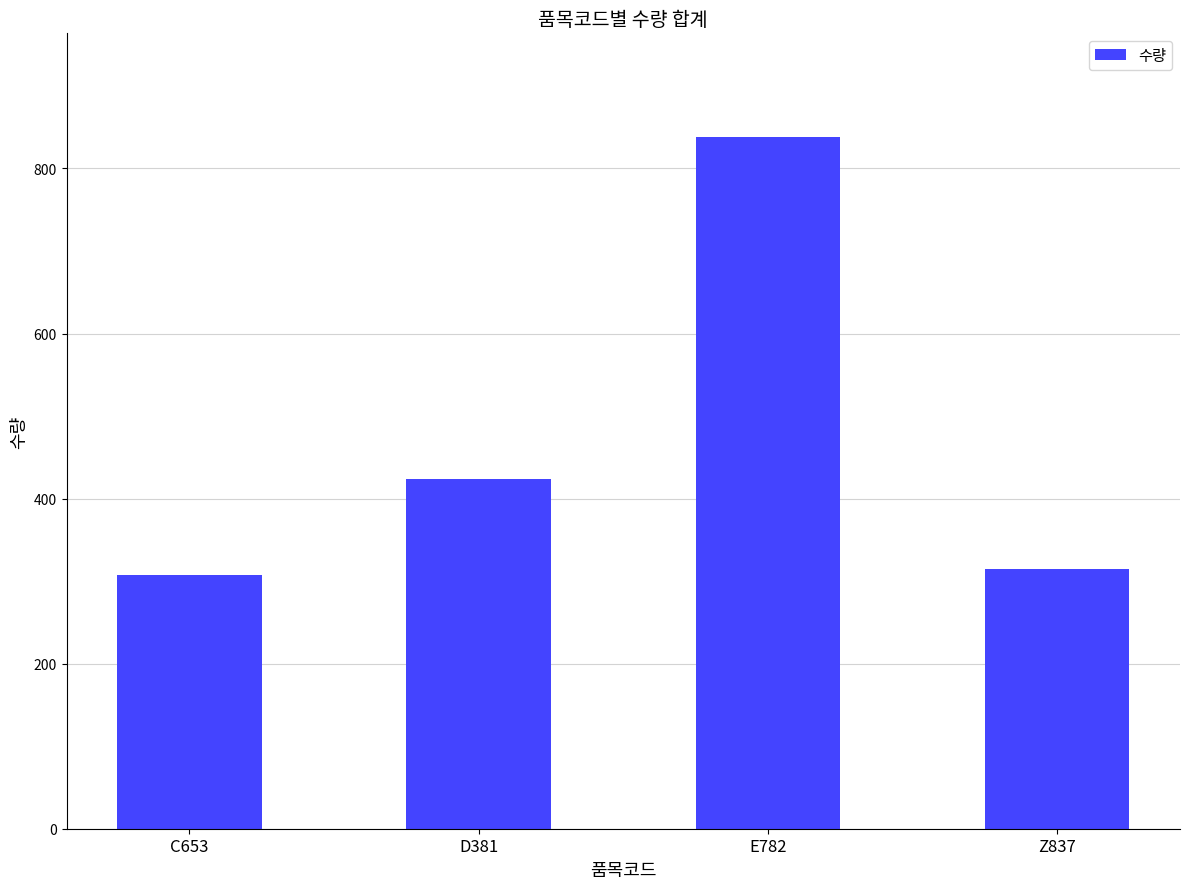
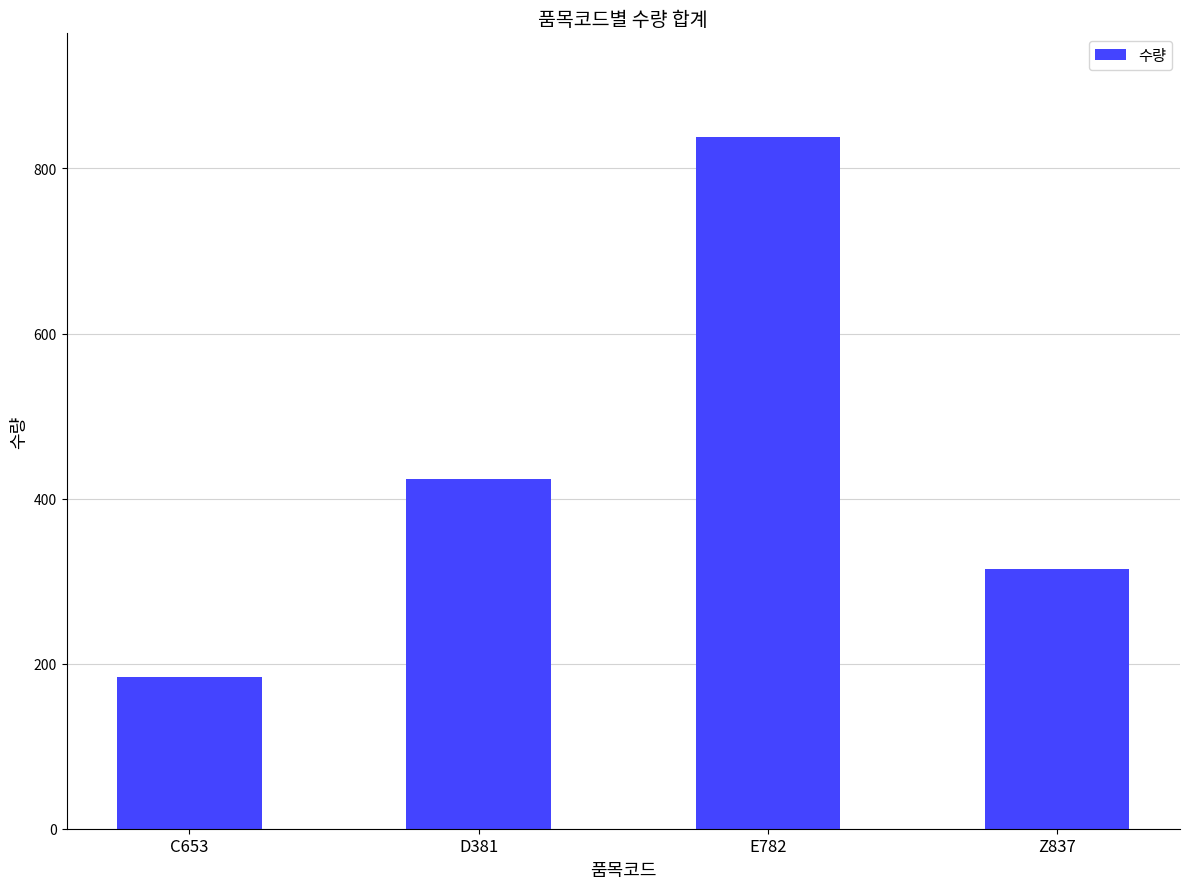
  {
-   "C653": 310,
+   "C653": 180,
    "D381": 420,
    "E782": 840,
    "Z837": 320
  }
